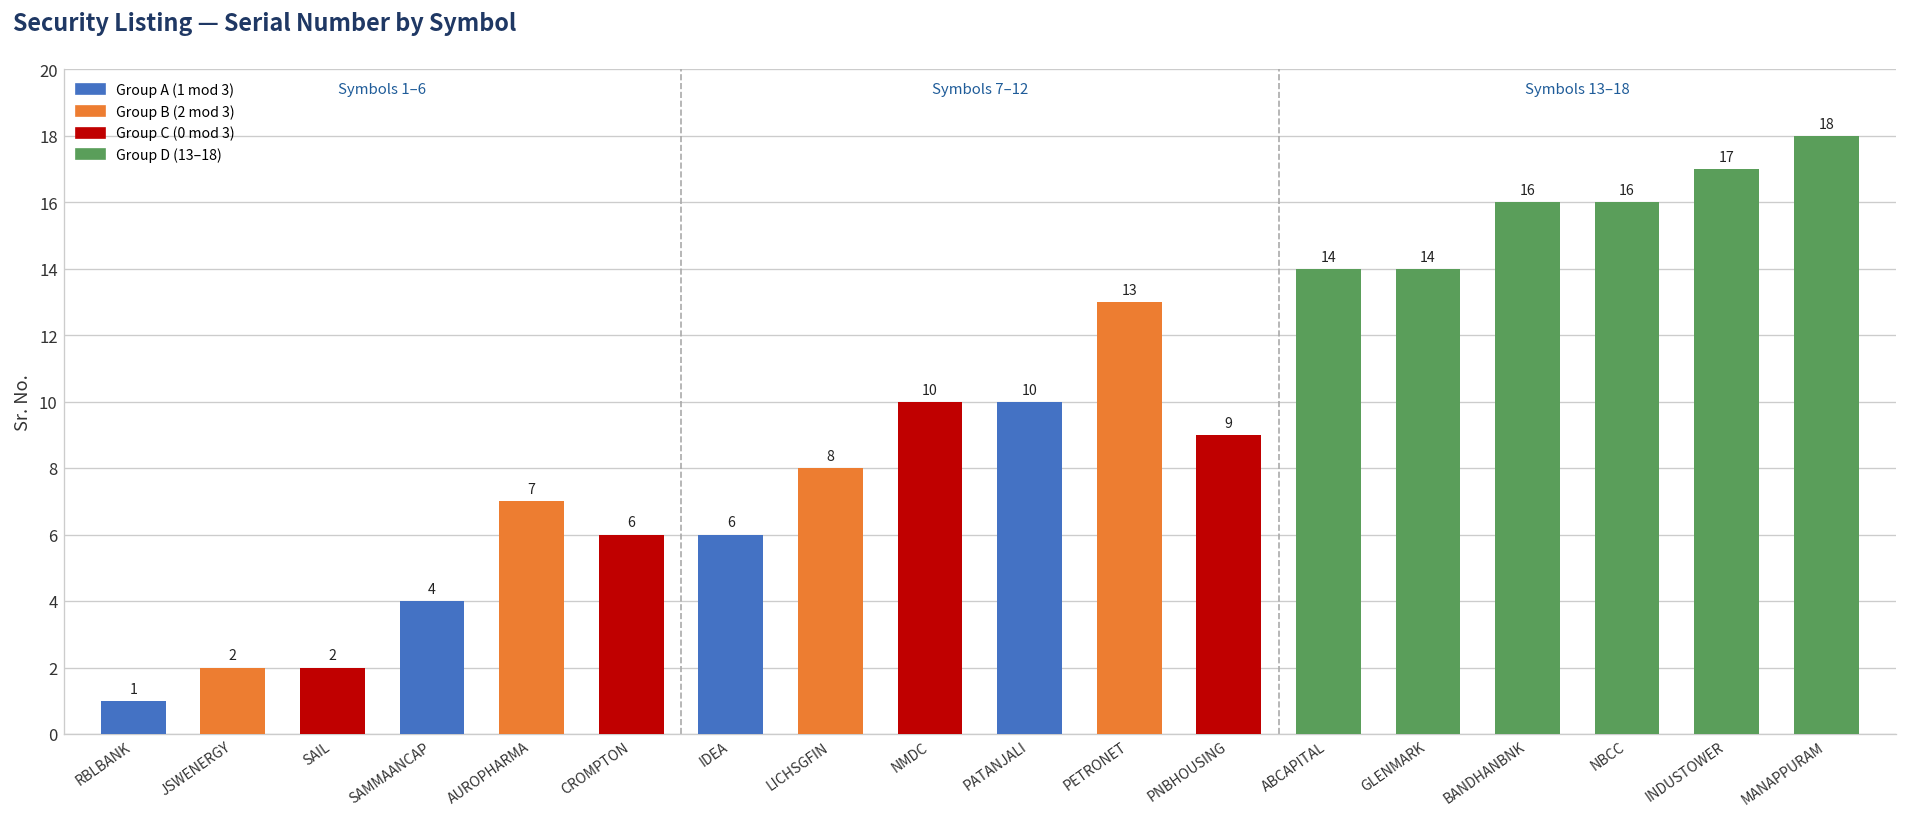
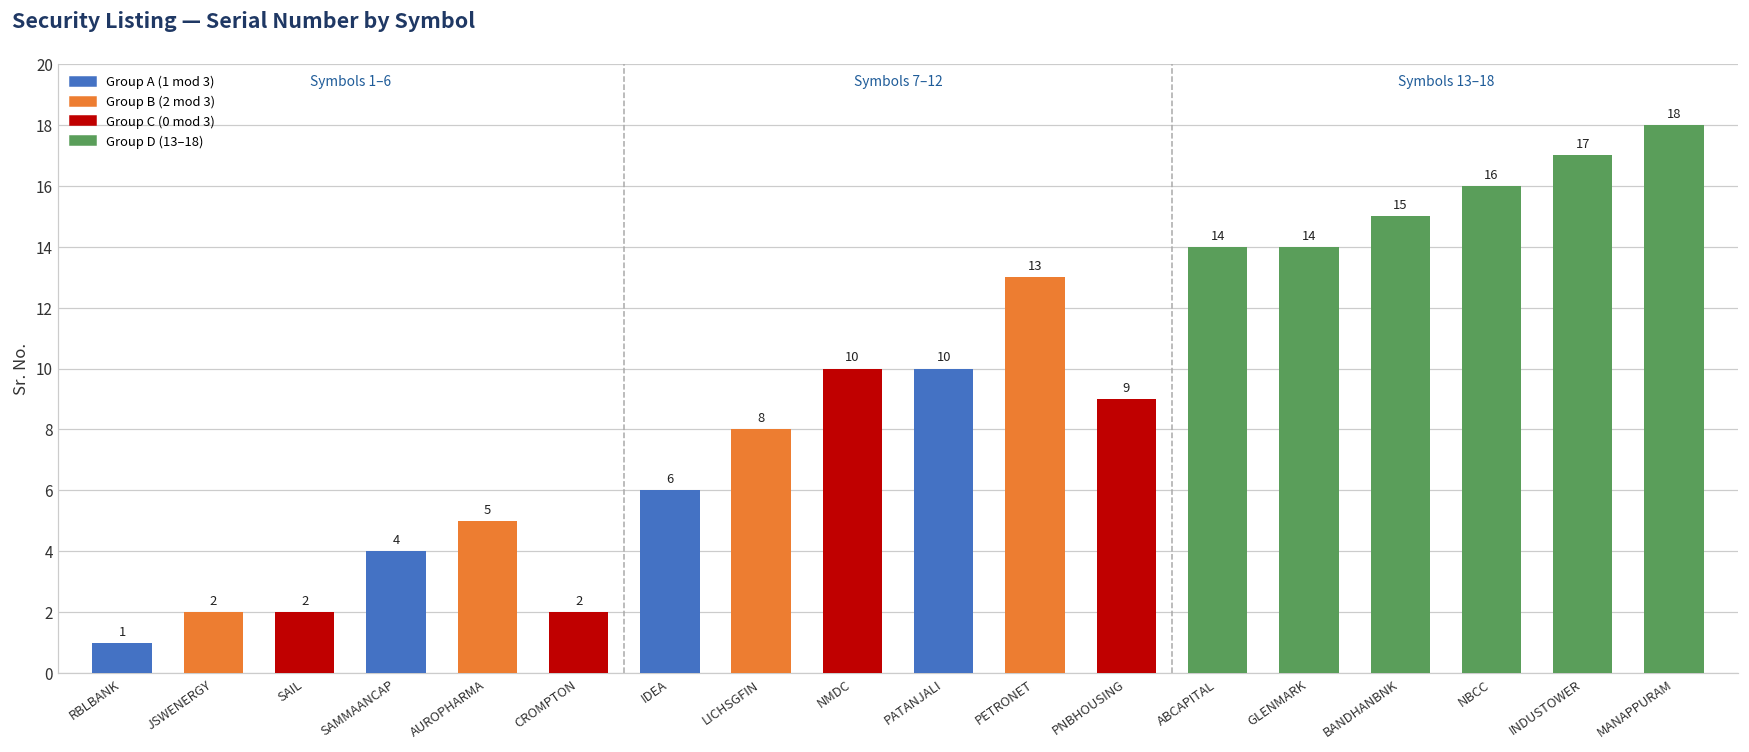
  {
    "RBLBANK": 1,
    "JSWENERGY": 2,
    "SAIL": 2,
    "SAMMAANCAP": 4,
-   "AUROPHARMA": 7,
-   "CROMPTON": 6,
+   "AUROPHARMA": 5,
+   "CROMPTON": 2,
    "IDEA": 6,
    "LICHSGFIN": 8,
    "NMDC": 10,
    "PATANJALI": 10,
    "PETRONET": 13,
    "PNBHOUSING": 9,
    "ABCAPITAL": 14,
    "GLENMARK": 14,
-   "BANDHANBNK": 16,
+   "BANDHANBNK": 15,
    "NBCC": 16,
    "INDUSTOWER": 17,
    "MANAPPURAM": 18
  }
